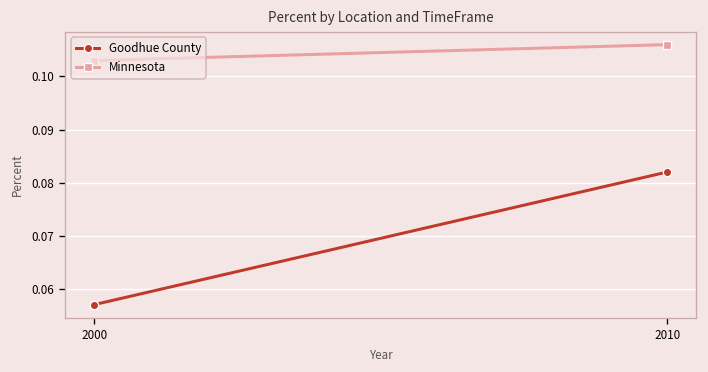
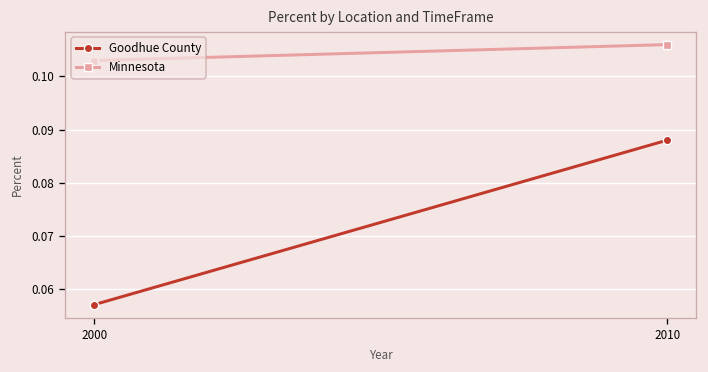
  {
    "Goodhue County": {
      "2000": 0.057,
-     "2010": 0.082
+     "2010": 0.088
    },
    "Minnesota": {
      "2010": 0.106
    }
  }
